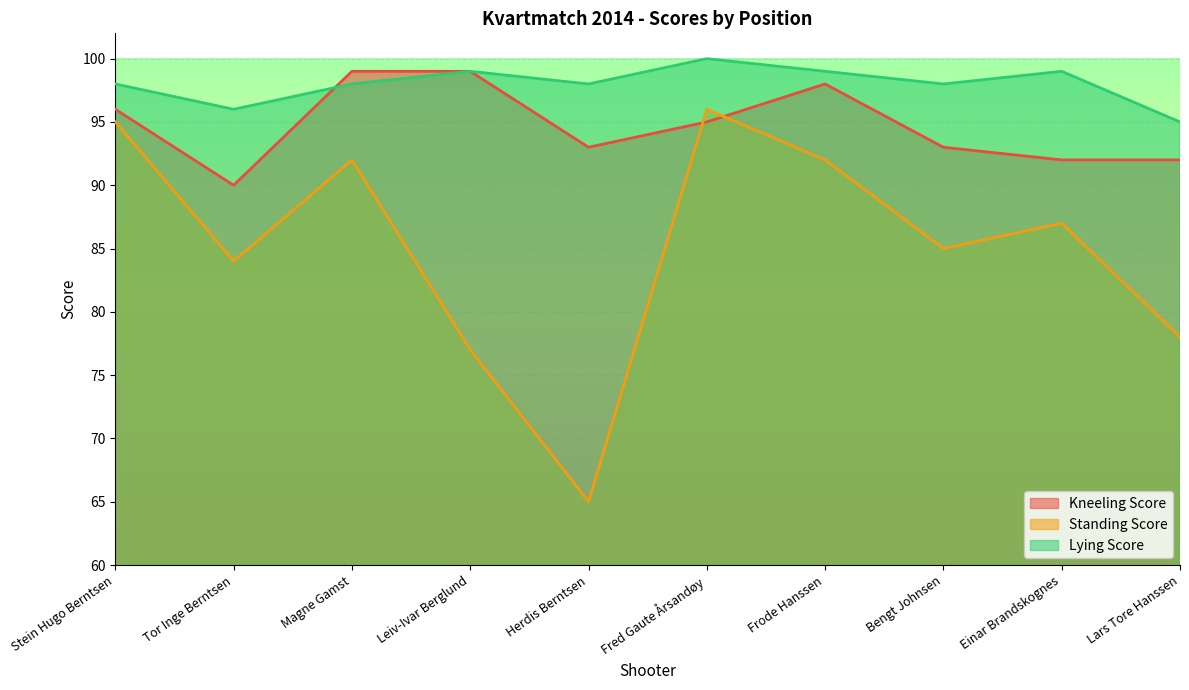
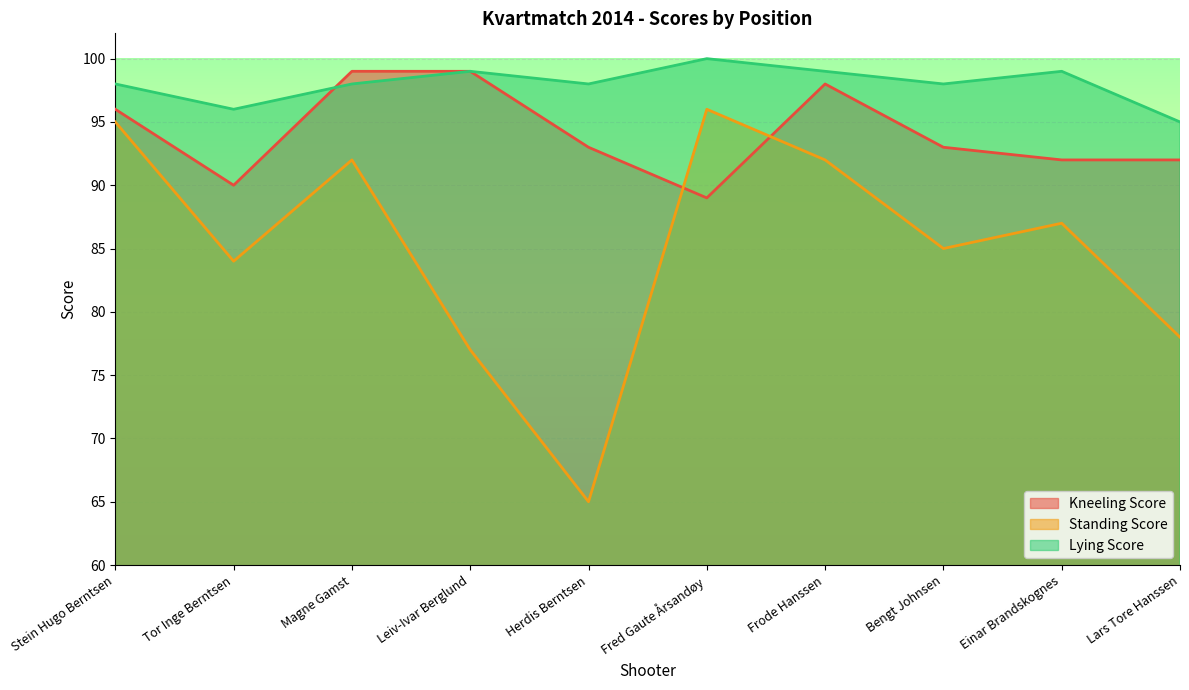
  {
    "Kneeling Score": {
      "Stein Hugo Berntsen": 96,
      "Tor Inge Berntsen": 90,
      "Magne Gamst": 99,
      "Herdis Berntsen": 93,
-     "Fred Gaute Årsandøy": 95,
+     "Fred Gaute Årsandøy": 89,
      "Frode Hanssen": 98,
      "Bengt Johnsen": 93,
      "Einar Brandskognes": 92,
      "Lars Tore Hanssen": 92
    },
    "Standing Score": {
      "Stein Hugo Berntsen": 95,
      "Tor Inge Berntsen": 84,
      "Magne Gamst": 92,
      "Leiv-Ivar Berglund": 77,
      "Herdis Berntsen": 65,
      "Fred Gaute Årsandøy": 96,
      "Frode Hanssen": 92,
      "Bengt Johnsen": 85,
      "Einar Brandskognes": 87,
      "Lars Tore Hanssen": 78
    },
    "Lying Score": {
      "Stein Hugo Berntsen": 98,
      "Tor Inge Berntsen": 96,
      "Magne Gamst": 98,
      "Herdis Berntsen": 98,
      "Fred Gaute Årsandøy": 100,
      "Frode Hanssen": 99,
      "Bengt Johnsen": 98,
      "Einar Brandskognes": 99,
      "Lars Tore Hanssen": 95
    }
  }
